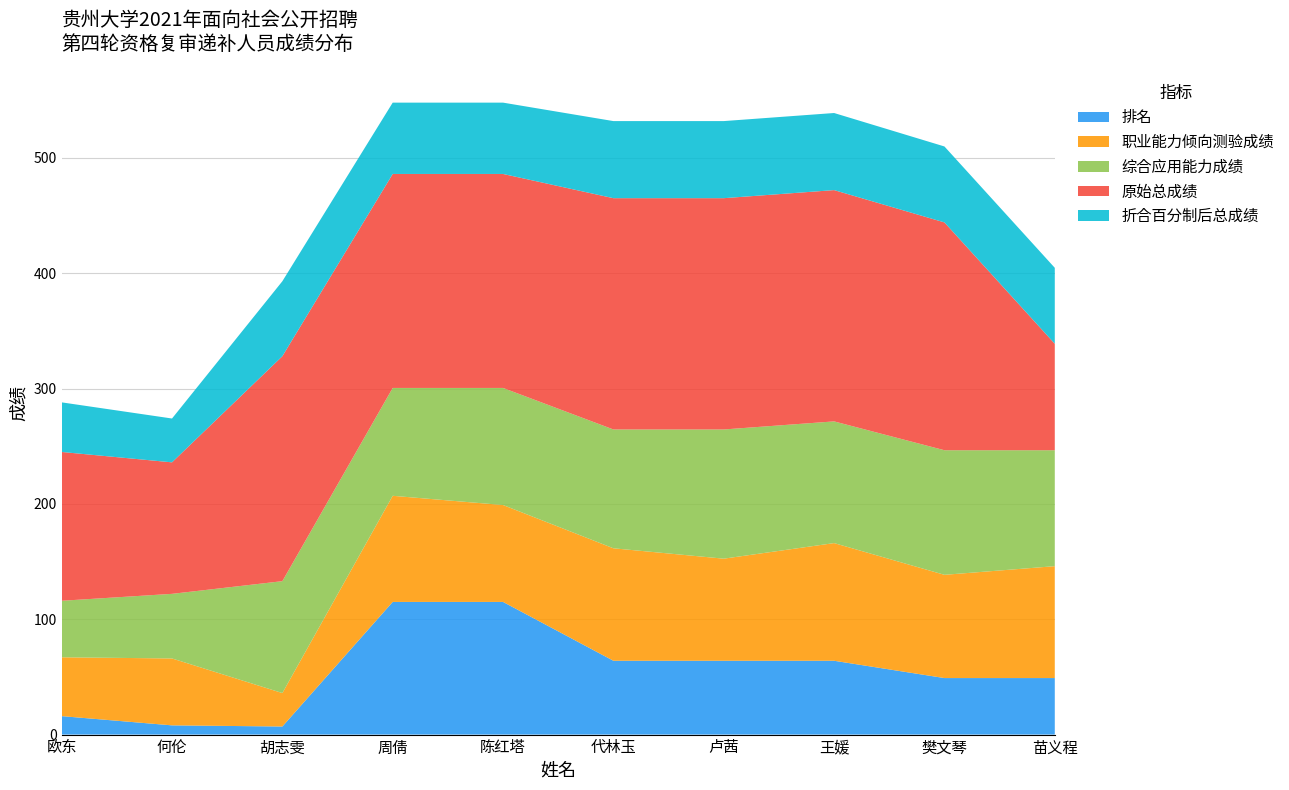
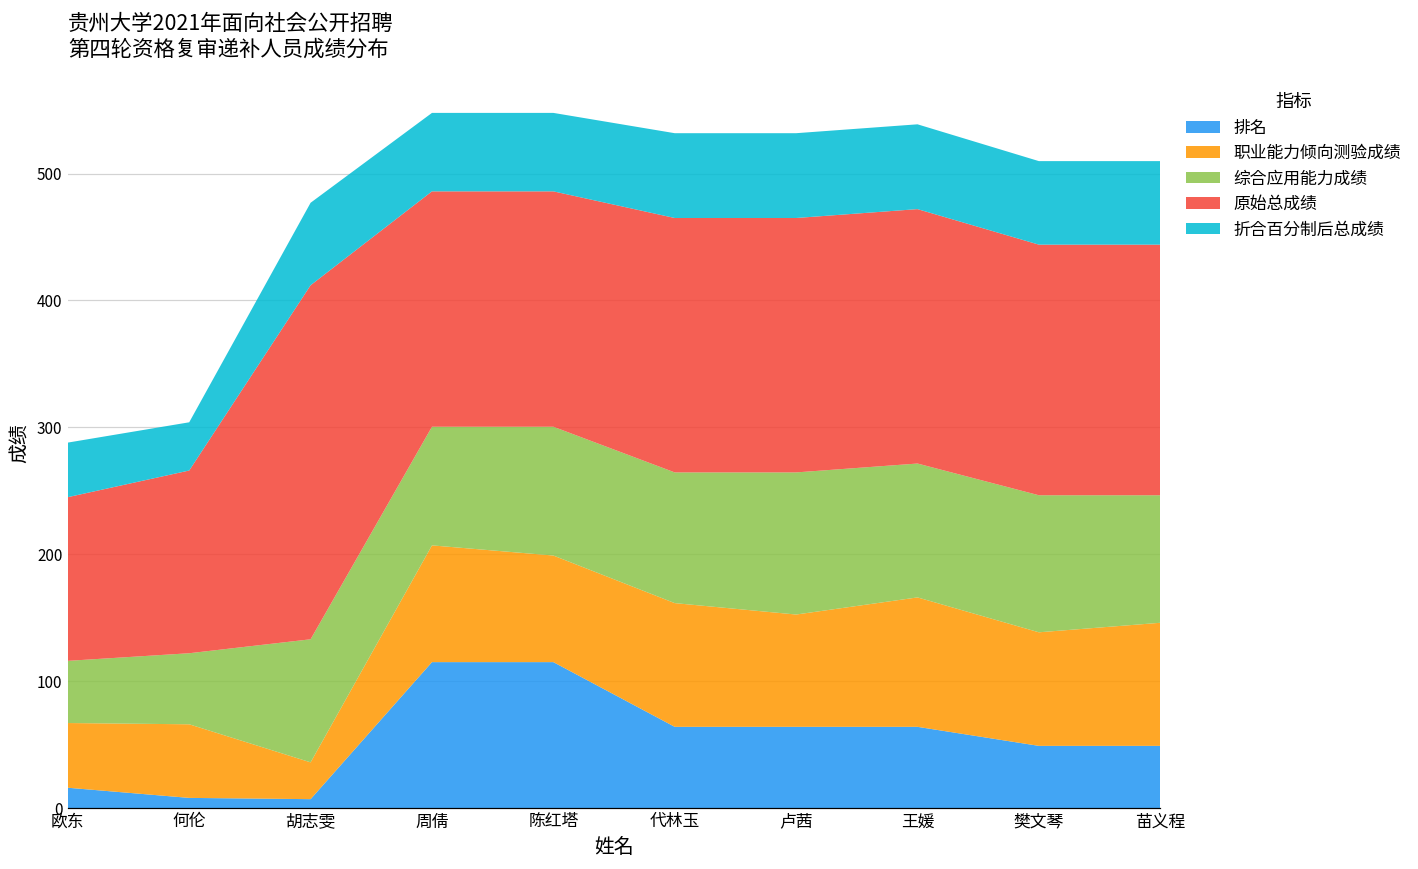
  {
    "职业能力倾向测验成绩": {
      "欧东": 51,
      "何伦": 58,
      "胡志雯": 29,
      "周倩": 92,
      "陈红塔": 84,
      "代林玉": 98,
      "卢茜": 89,
      "王媛": 102,
      "樊文琴": 90,
      "苗义程": 97
    },
    "综合应用能力成绩": {
      "欧东": 49,
      "何伦": 56,
      "胡志雯": 97,
      "周倩": 94,
      "陈红塔": 102,
      "代林玉": 103,
      "卢茜": 112,
      "王媛": 106,
      "樊文琴": 108,
      "苗义程": 101
    },
    "原始总成绩": {
      "欧东": 129,
-     "何伦": 114,
-     "胡志雯": 195,
+     "何伦": 144,
+     "胡志雯": 279,
      "周倩": 186,
      "陈红塔": 186,
      "代林玉": 201,
      "卢茜": 201,
      "王媛": 201,
      "樊文琴": 198,
-     "苗义程": 92
+     "苗义程": 198
    }
  }
